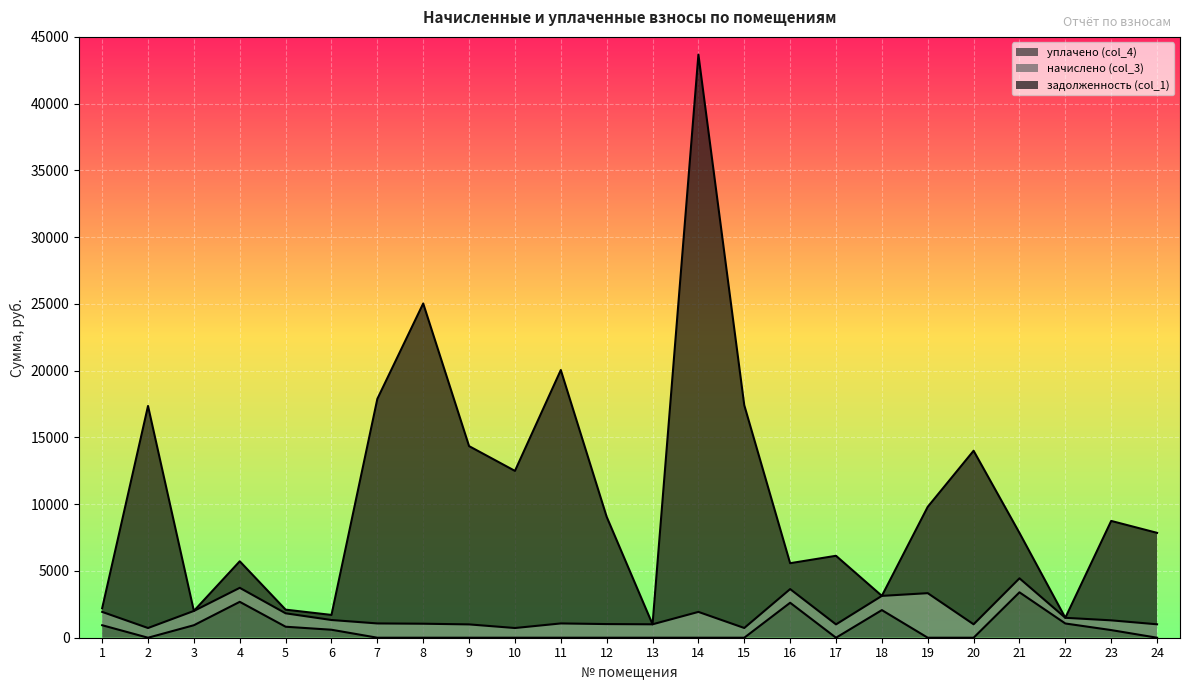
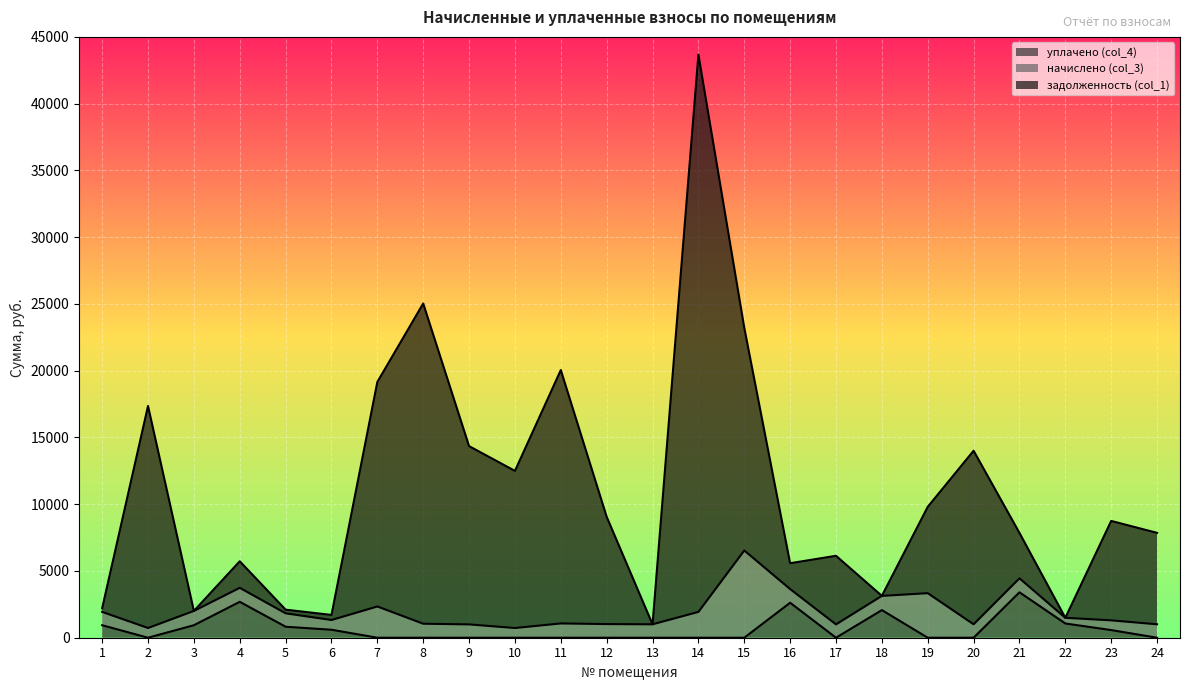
  {
    "начислено (col_3)": {
      "1": 1000,
      "2": 700,
      "4": 1000,
      "5": 1000,
      "6": 700,
-     "7": 1100,
+     "7": 2300,
      "8": 1000,
      "9": 1000,
      "10": 700,
      "11": 1100,
      "12": 1000,
      "14": 1900,
-     "15": 700,
+     "15": 6500,
      "16": 1000,
      "17": 1000,
      "19": 3300,
      "20": 1000,
      "21": 1000,
      "23": 700,
      "24": 1000
    }
  }
